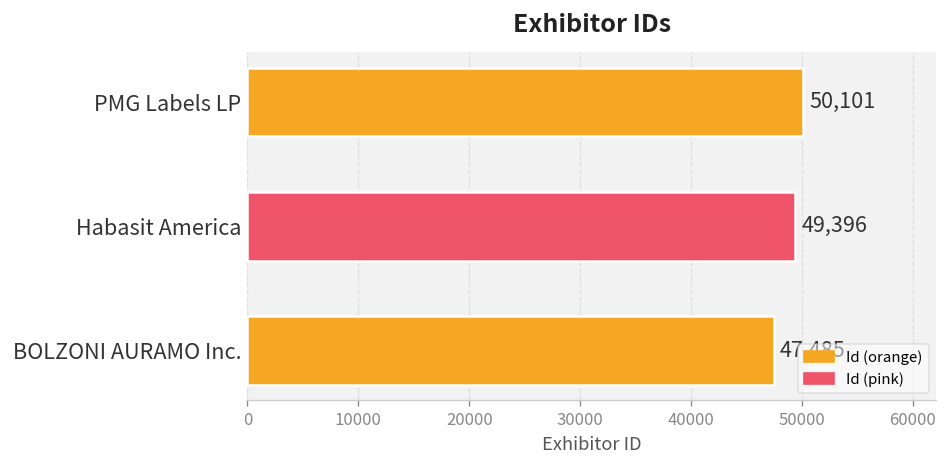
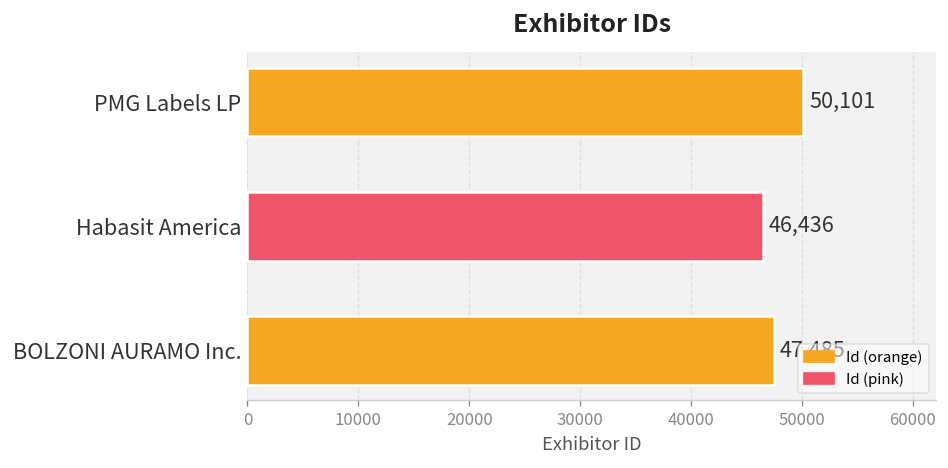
  {
    "PMG Labels LP": "50,101",
-   "Habasit America": "49,396"
+   "Habasit America": "46,436"
  }
